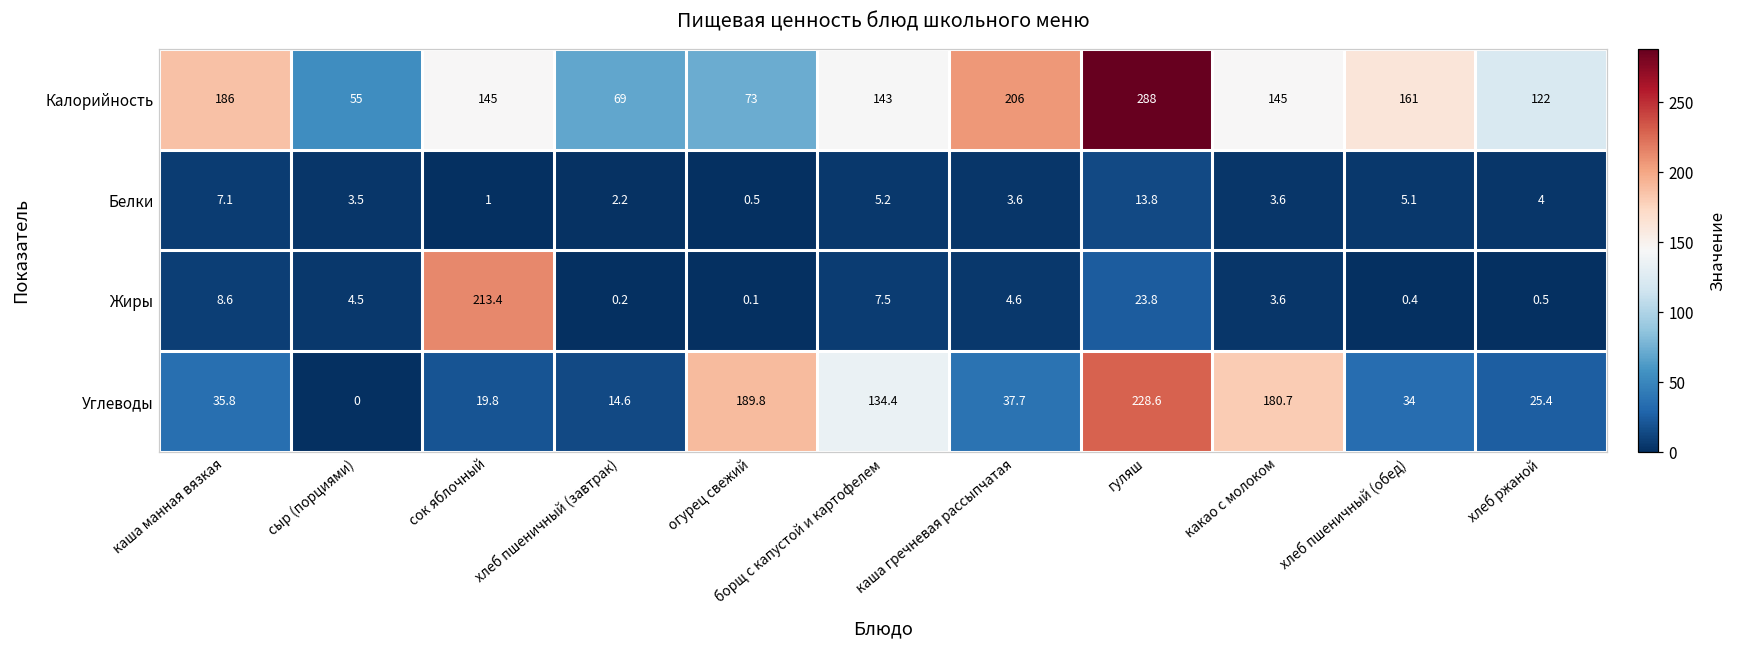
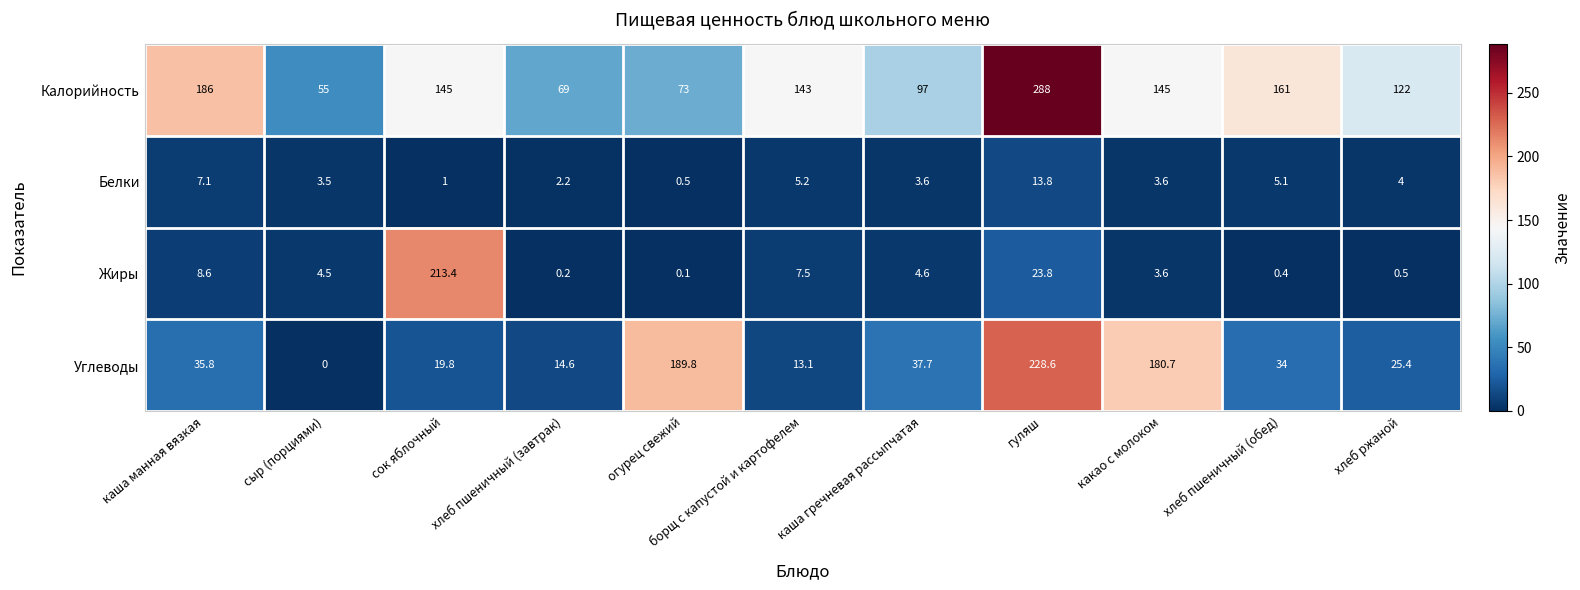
  {
    "Калорийность": {
      "каша манная вязкая": 186,
      "сыр (порциями)": 55,
      "сок яблочный": 145,
      "хлеб пшеничный (завтрак)": 69,
      "огурец свежий": 73,
      "борщ с капустой и картофелем": 143,
-     "каша гречневая рассыпчатая": 206,
+     "каша гречневая рассыпчатая": 97,
      "гуляш": 288,
      "какао с молоком": 145,
      "хлеб пшеничный (обед)": 161,
      "хлеб ржаной": 122
    },
    "Белки": {
      "каша манная вязкая": 7.1,
      "сыр (порциями)": 3.5,
      "сок яблочный": 1,
      "хлеб пшеничный (завтрак)": 2.2,
      "огурец свежий": 0.5,
      "борщ с капустой и картофелем": 5.2,
      "каша гречневая рассыпчатая": 3.6,
      "гуляш": 13.8,
      "какао с молоком": 3.6,
      "хлеб пшеничный (обед)": 5.1,
      "хлеб ржаной": 4
    },
    "Жиры": {
      "каша манная вязкая": 8.6,
      "сыр (порциями)": 4.5,
      "сок яблочный": 213.4,
      "хлеб пшеничный (завтрак)": 0.2,
      "огурец свежий": 0.1,
      "борщ с капустой и картофелем": 7.5,
      "каша гречневая рассыпчатая": 4.6,
      "гуляш": 23.8,
      "какао с молоком": 3.6,
      "хлеб пшеничный (обед)": 0.4,
      "хлеб ржаной": 0.5
    },
    "Углеводы": {
      "каша манная вязкая": 35.8,
      "сыр (порциями)": 0,
      "сок яблочный": 19.8,
      "хлеб пшеничный (завтрак)": 14.6,
      "огурец свежий": 189.8,
-     "борщ с капустой и картофелем": 134.4,
+     "борщ с капустой и картофелем": 13.1,
      "каша гречневая рассыпчатая": 37.7,
      "гуляш": 228.6,
      "какао с молоком": 180.7,
      "хлеб пшеничный (обед)": 34,
      "хлеб ржаной": 25.4
    }
  }
